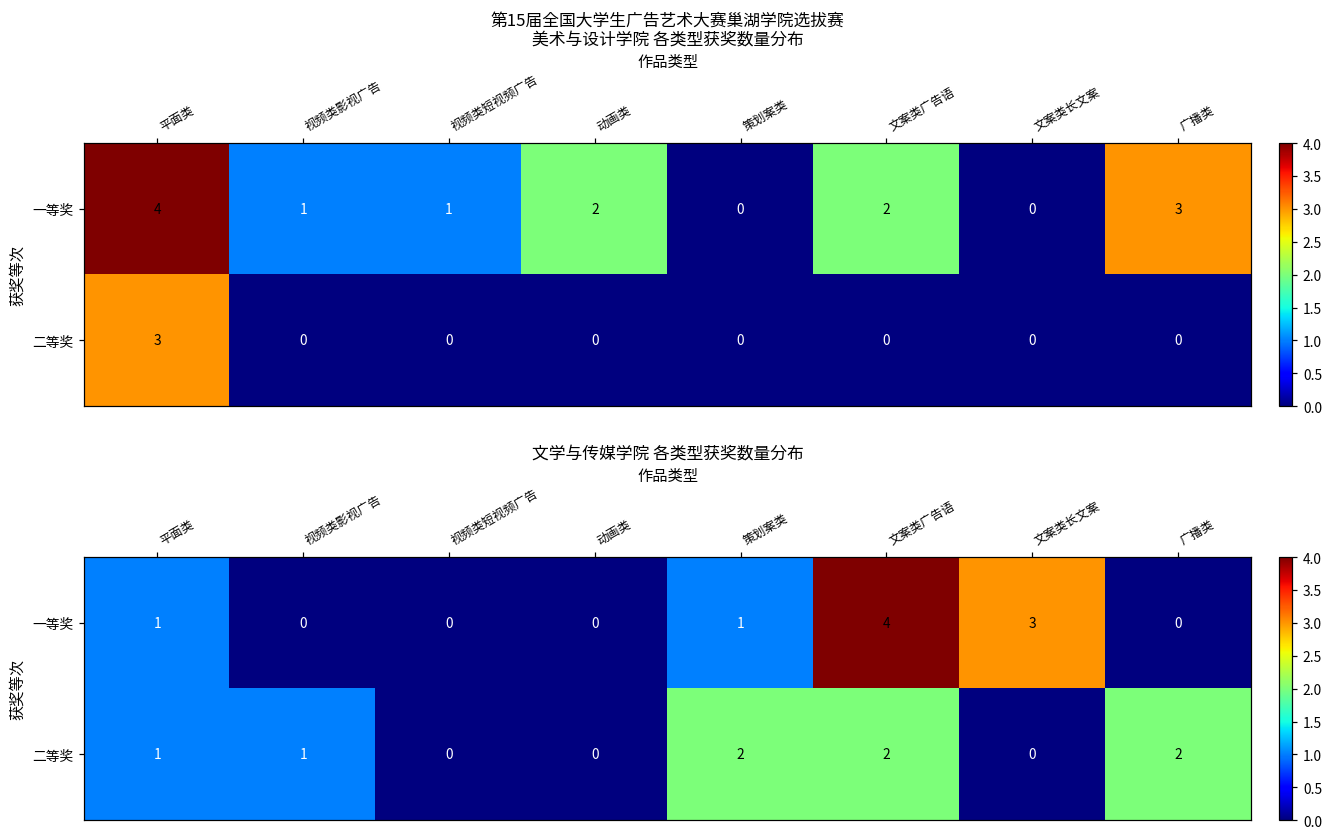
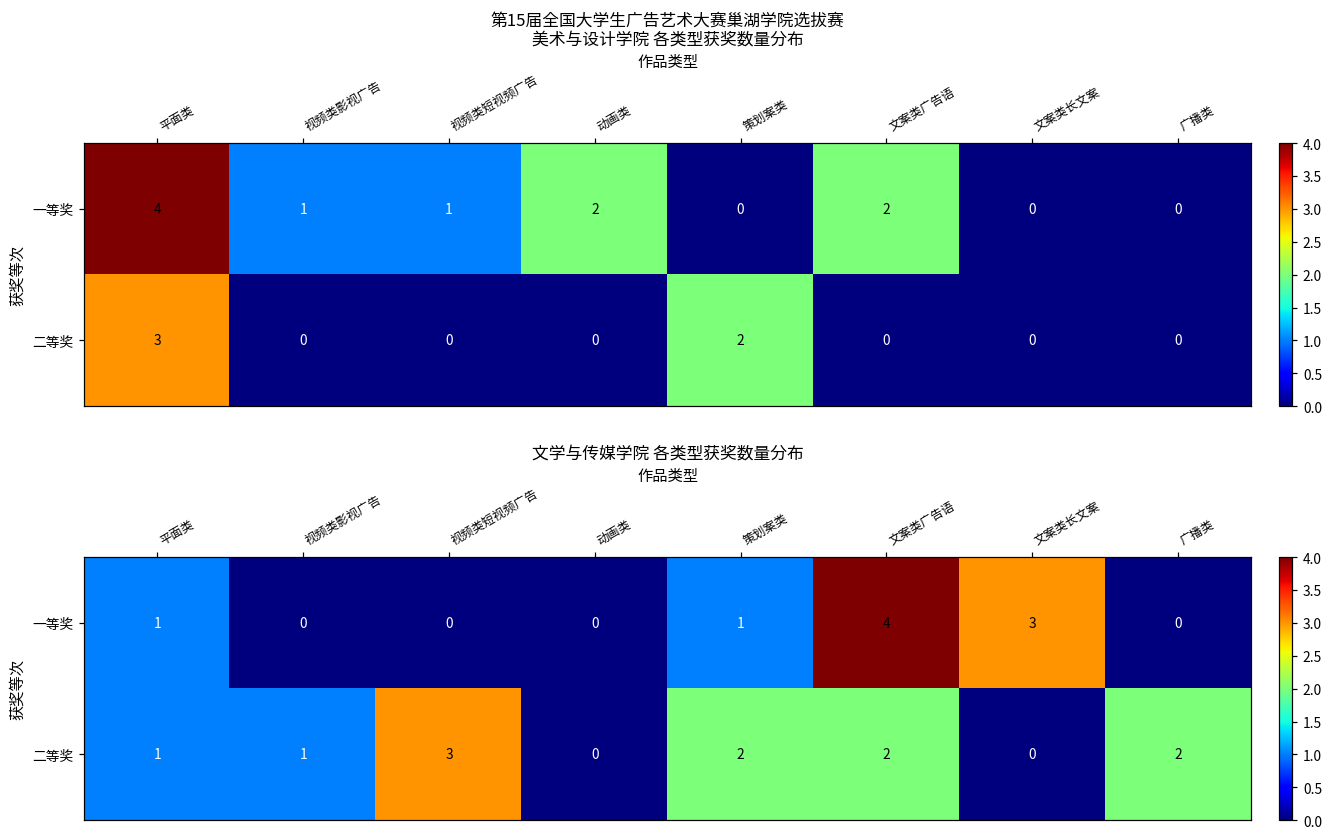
  {
    "第15届全国大学生广告艺术大赛巢湖学院选拔赛 美术与设计学院 各类型获奖数量分布": {
      "一等奖": {
        "平面类": 4,
        "视频类影视广告": 1,
        "视频类短视频广告": 1,
        "动画类": 2,
        "策划案类": 0,
        "文案类广告语": 2,
        "文案类长文案": 0,
-       "广播类": 3
+       "广播类": 0
      },
      "二等奖": {
        "平面类": 3,
        "视频类影视广告": 0,
        "视频类短视频广告": 0,
        "动画类": 0,
-       "策划案类": 0,
+       "策划案类": 2,
        "文案类广告语": 0,
        "文案类长文案": 0,
        "广播类": 0
      }
    },
    "文学与传媒学院 各类型获奖数量分布": {
      "一等奖": {
        "平面类": 1,
        "视频类影视广告": 0,
        "视频类短视频广告": 0,
        "动画类": 0,
        "策划案类": 1,
        "文案类广告语": 4,
        "文案类长文案": 3,
        "广播类": 0
      },
      "二等奖": {
        "平面类": 1,
        "视频类影视广告": 1,
-       "视频类短视频广告": 0,
+       "视频类短视频广告": 3,
        "动画类": 0,
        "策划案类": 2,
        "文案类广告语": 2,
        "文案类长文案": 0,
        "广播类": 2
      }
    }
  }
